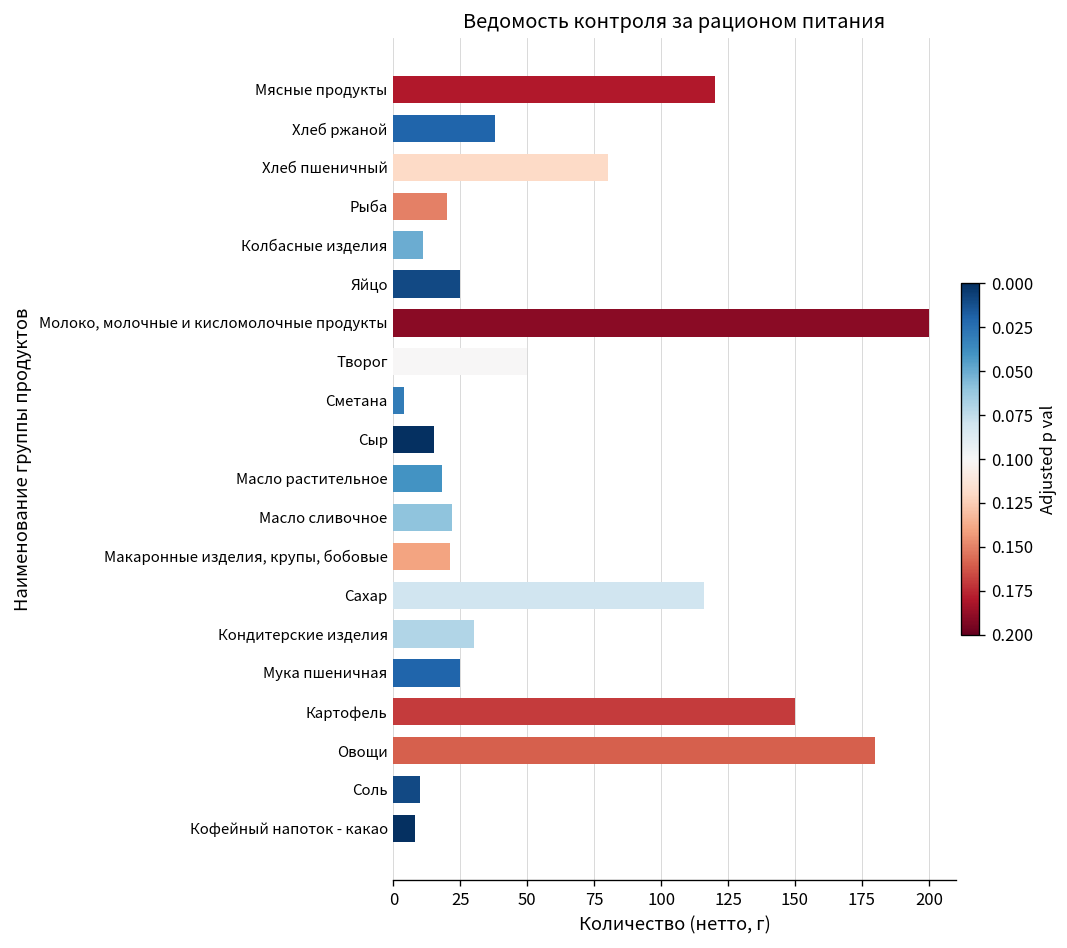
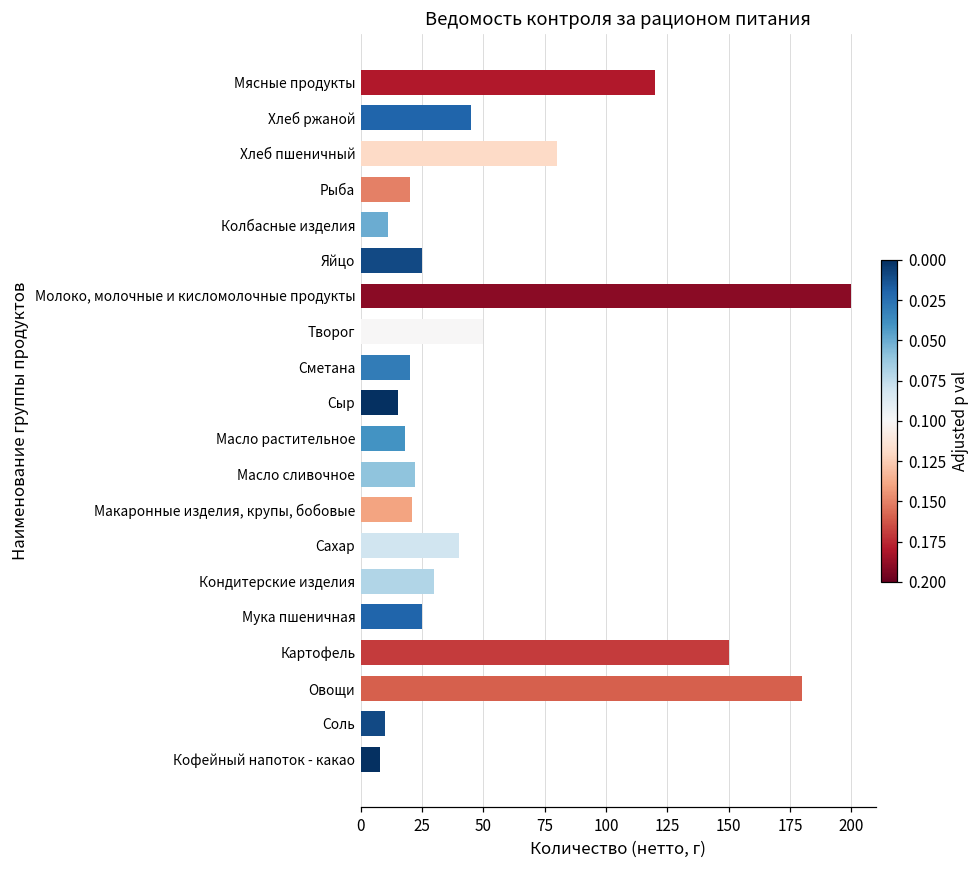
  {
    "Мясные продукты": 120,
-   "Хлеб ржаной": 38,
+   "Хлеб ржаной": 45,
    "Хлеб пшеничный": 80,
    "Рыба": 20,
    "Колбасные изделия": 11,
    "Яйцо": 25,
    "Молоко, молочные и кисломолочные продукты": 200,
    "Творог": 50,
-   "Сметана": 4,
+   "Сметана": 20,
    "Сыр": 15,
    "Масло растительное": 18,
    "Масло сливочное": 22,
    "Макаронные изделия, крупы, бобовые": 21,
-   "Сахар": 116,
+   "Сахар": 40,
    "Кондитерские изделия": 30,
    "Мука пшеничная": 25,
    "Картофель": 150,
    "Овощи": 180,
    "Соль": 10,
    "Кофейный напоток - какао": 8
  }
